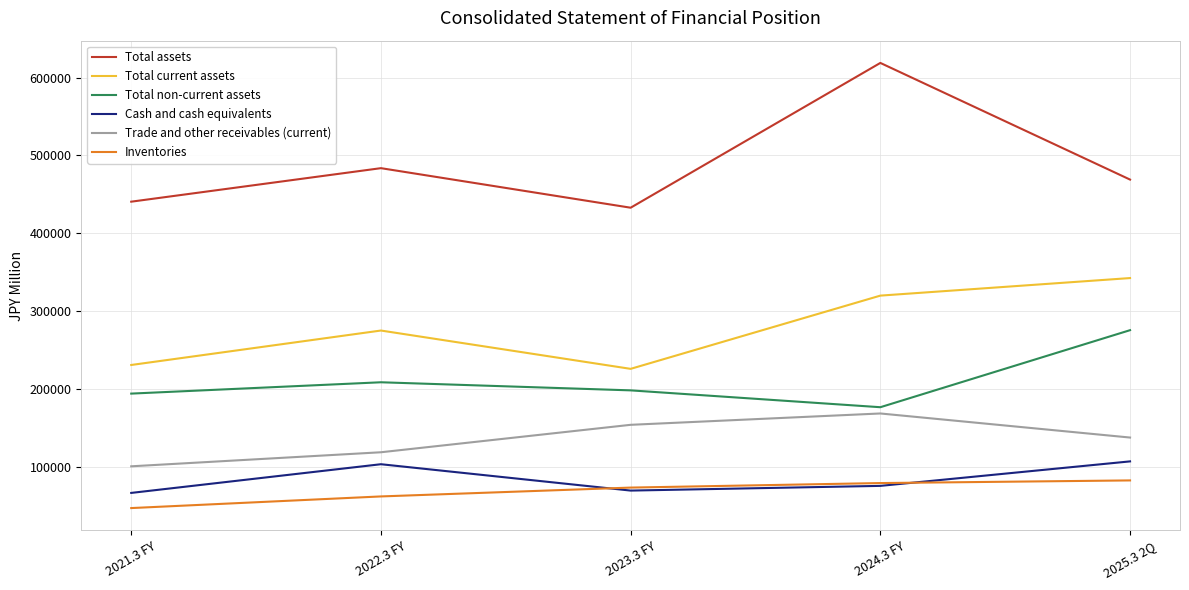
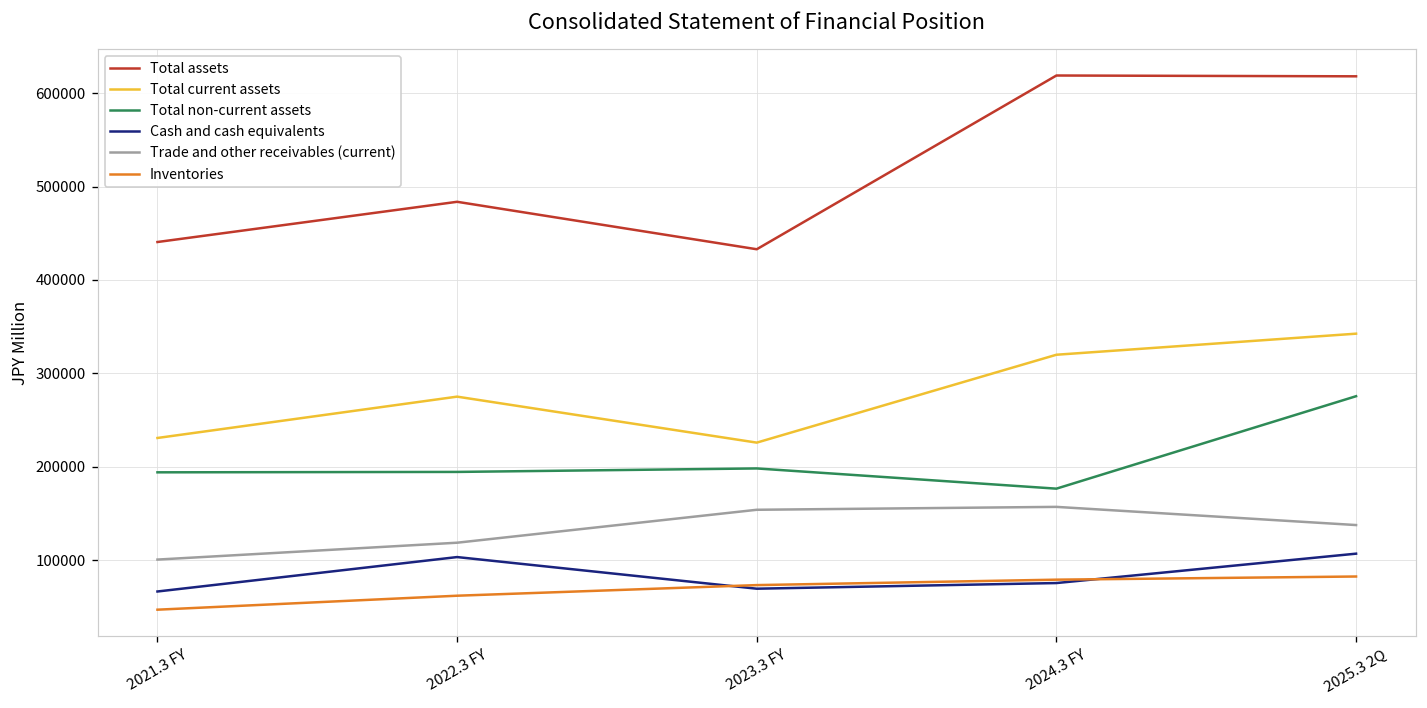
  {
    "Total assets": {
      "2021.3 FY": 440000,
      "2022.3 FY": 480000,
      "2023.3 FY": 430000,
      "2024.3 FY": 620000,
-     "2025.3 2Q": 470000
+     "2025.3 2Q": 620000
    },
    "Total current assets": {
      "2021.3 FY": 230000,
      "2022.3 FY": 280000,
      "2023.3 FY": 230000,
      "2024.3 FY": 320000,
      "2025.3 2Q": 340000
    },
    "Total non-current assets": {
      "2021.3 FY": 190000,
-     "2022.3 FY": 210000,
+     "2022.3 FY": 190000,
      "2023.3 FY": 200000,
      "2024.3 FY": 180000,
      "2025.3 2Q": 280000
    },
    "Cash and cash equivalents": {
      "2021.3 FY": 70000,
      "2022.3 FY": 100000,
      "2023.3 FY": 70000,
      "2024.3 FY": 80000,
      "2025.3 2Q": 110000
    },
    "Trade and other receivables (current)": {
      "2021.3 FY": 100000,
      "2022.3 FY": 120000,
      "2023.3 FY": 150000,
-     "2024.3 FY": 170000,
+     "2024.3 FY": 160000,
      "2025.3 2Q": 140000
    },
    "Inventories": {
      "2021.3 FY": 50000,
      "2022.3 FY": 60000,
      "2023.3 FY": 70000,
      "2024.3 FY": 80000,
      "2025.3 2Q": 80000
    }
  }
